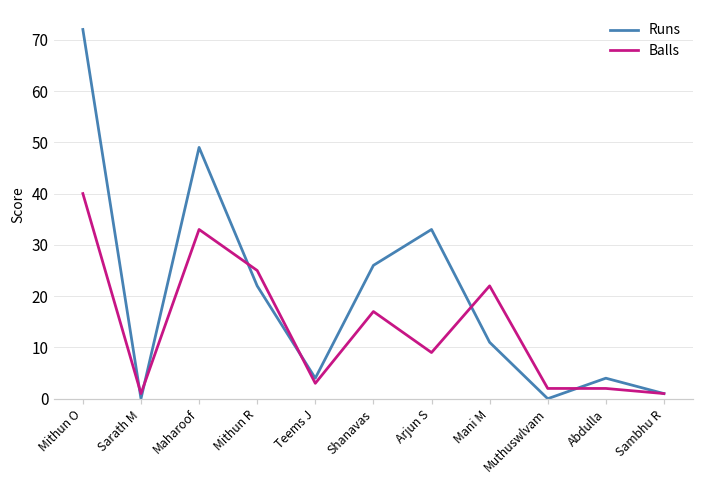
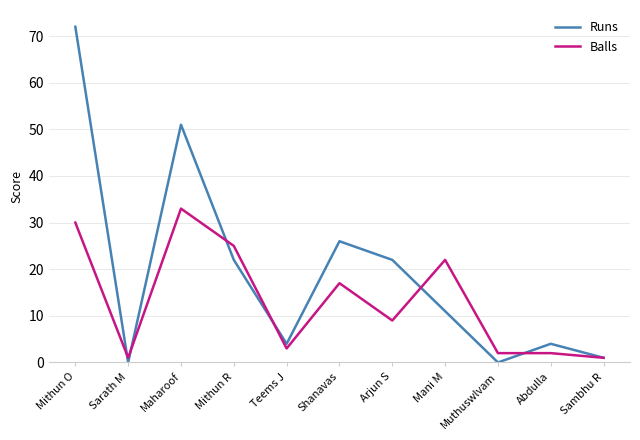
  {
    "Runs": {
      "Mithun O": 72,
      "Sarath M": 0,
-     "Maharoof": 49,
+     "Maharoof": 51,
      "Mithun R": 22,
      "Teems J": 4,
      "Shanavas": 26,
-     "Arjun S": 33,
+     "Arjun S": 22,
      "Mani M": 11,
      "Muthuswlvam": 0,
      "Abdulla": 4
    },
    "Balls": {
-     "Mithun O": 40,
+     "Mithun O": 30,
      "Sarath M": 1,
      "Maharoof": 33,
      "Mithun R": 25,
      "Teems J": 3,
      "Shanavas": 17,
      "Arjun S": 9,
      "Mani M": 22,
      "Muthuswlvam": 2,
      "Abdulla": 2
    }
  }
